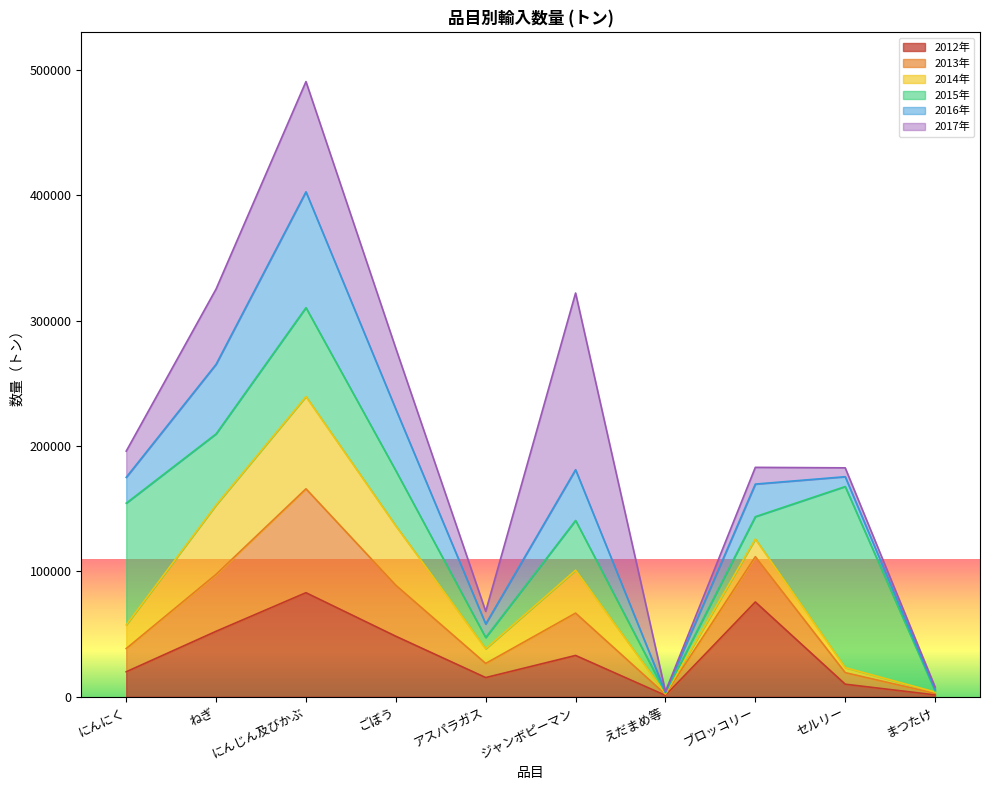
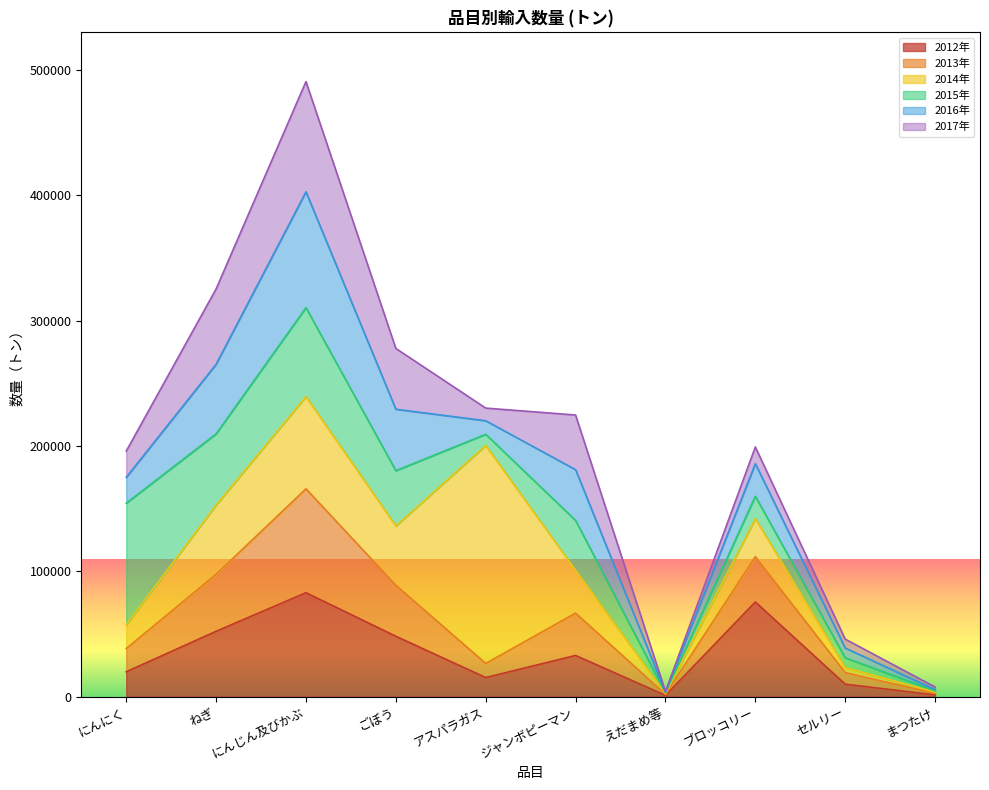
  {
    "2012年": {
      "にんにく": 20000,
      "ねぎ": 52000,
      "にんじん及びかぶ": 83000,
      "ごぼう": 48000,
      "アスパラガス": 15000,
      "ジャンボピーマン": 33000,
      "ブロッコリー": 76000,
      "セルリー": 10000
    },
    "2013年": {
      "にんにく": 19000,
      "ねぎ": 45000,
      "にんじん及びかぶ": 83000,
      "ごぼう": 41000,
      "アスパラガス": 11000,
      "ジャンボピーマン": 34000,
      "ブロッコリー": 36000,
      "セルリー": 9000
    },
    "2014年": {
      "にんにく": 19000,
      "ねぎ": 55000,
      "にんじん及びかぶ": 74000,
      "ごぼう": 47000,
-     "アスパラガス": 12000,
+     "アスパラガス": 174000,
      "ジャンボピーマン": 34000,
-     "ブロッコリー": 14000,
+     "ブロッコリー": 30000,
      "セルリー": 4000
    },
    "2015年": {
      "にんにく": 97000,
      "ねぎ": 57000,
      "にんじん及びかぶ": 71000,
      "ごぼう": 44000,
      "アスパラガス": 9000,
      "ジャンボピーマン": 40000,
      "ブロッコリー": 18000,
-     "セルリー": 144000
+     "セルリー": 8000
    },
    "2016年": {
      "にんにく": 21000,
      "ねぎ": 56000,
      "にんじん及びかぶ": 92000,
      "ごぼう": 49000,
      "アスパラガス": 11000,
      "ジャンボピーマン": 40000,
      "ブロッコリー": 26000,
      "セルリー": 8000
    },
    "2017年": {
      "にんにく": 21000,
      "ねぎ": 60000,
      "にんじん及びかぶ": 88000,
      "ごぼう": 48000,
      "アスパラガス": 10000,
-     "ジャンボピーマン": 141000,
+     "ジャンボピーマン": 44000,
      "ブロッコリー": 13000,
      "セルリー": 7000,
      "まつたけ": 2000
    }
  }
